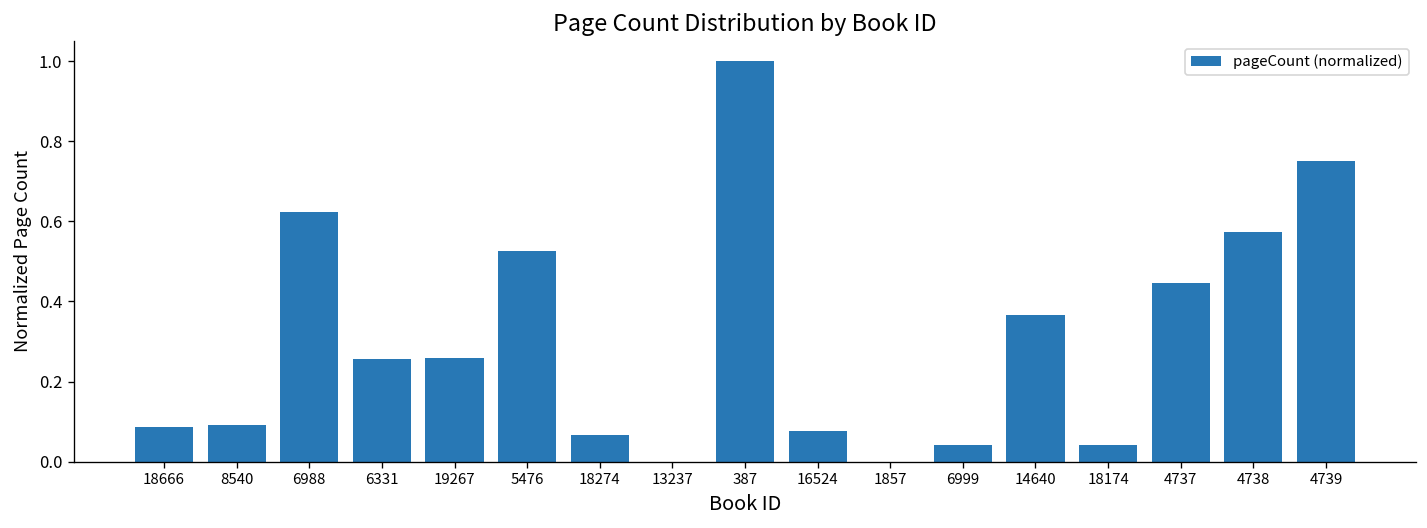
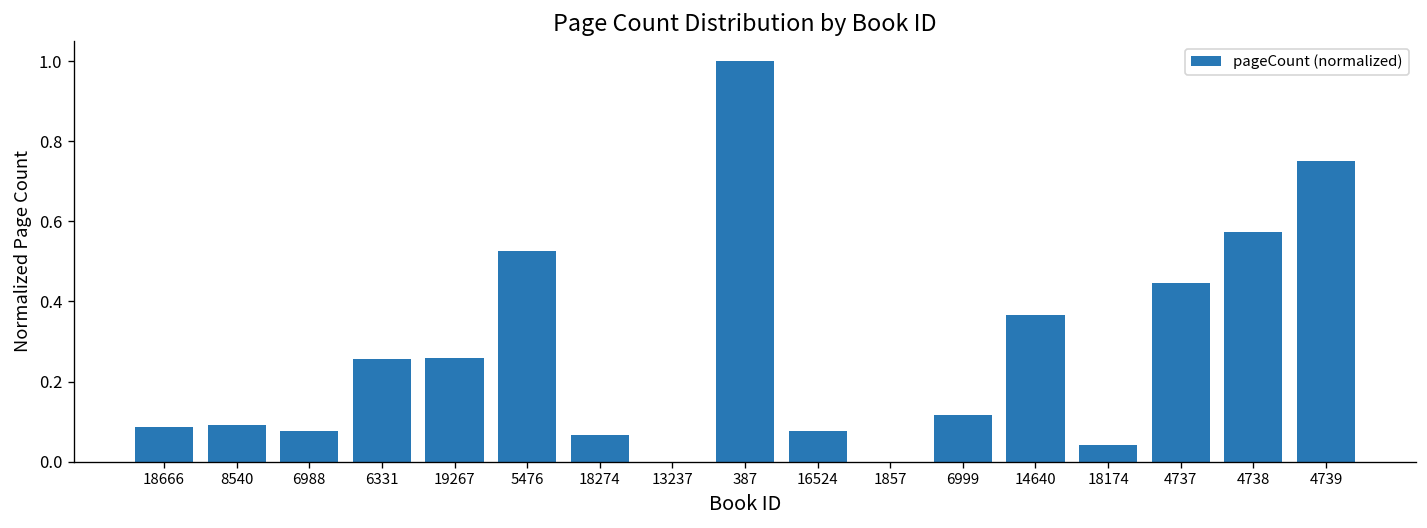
  {
    "18666": 0.09,
    "8540": 0.09,
-   "6988": 0.62,
+   "6988": 0.08,
    "6331": 0.26,
    "19267": 0.26,
    "5476": 0.53,
    "18274": 0.07,
    "13237": 0.00,
    "387": 1.00,
    "16524": 0.08,
    "1857": 0.00,
-   "6999": 0.04,
+   "6999": 0.12,
    "14640": 0.37,
    "18174": 0.04,
    "4737": 0.45,
    "4738": 0.57,
    "4739": 0.75
  }
